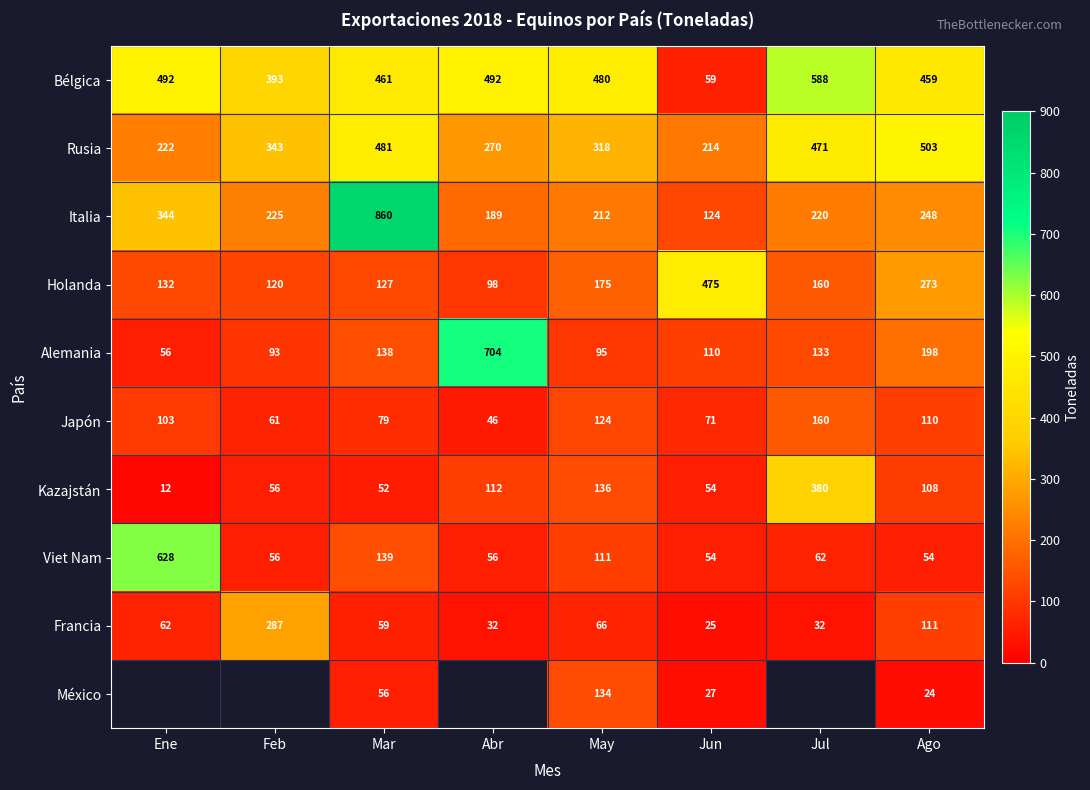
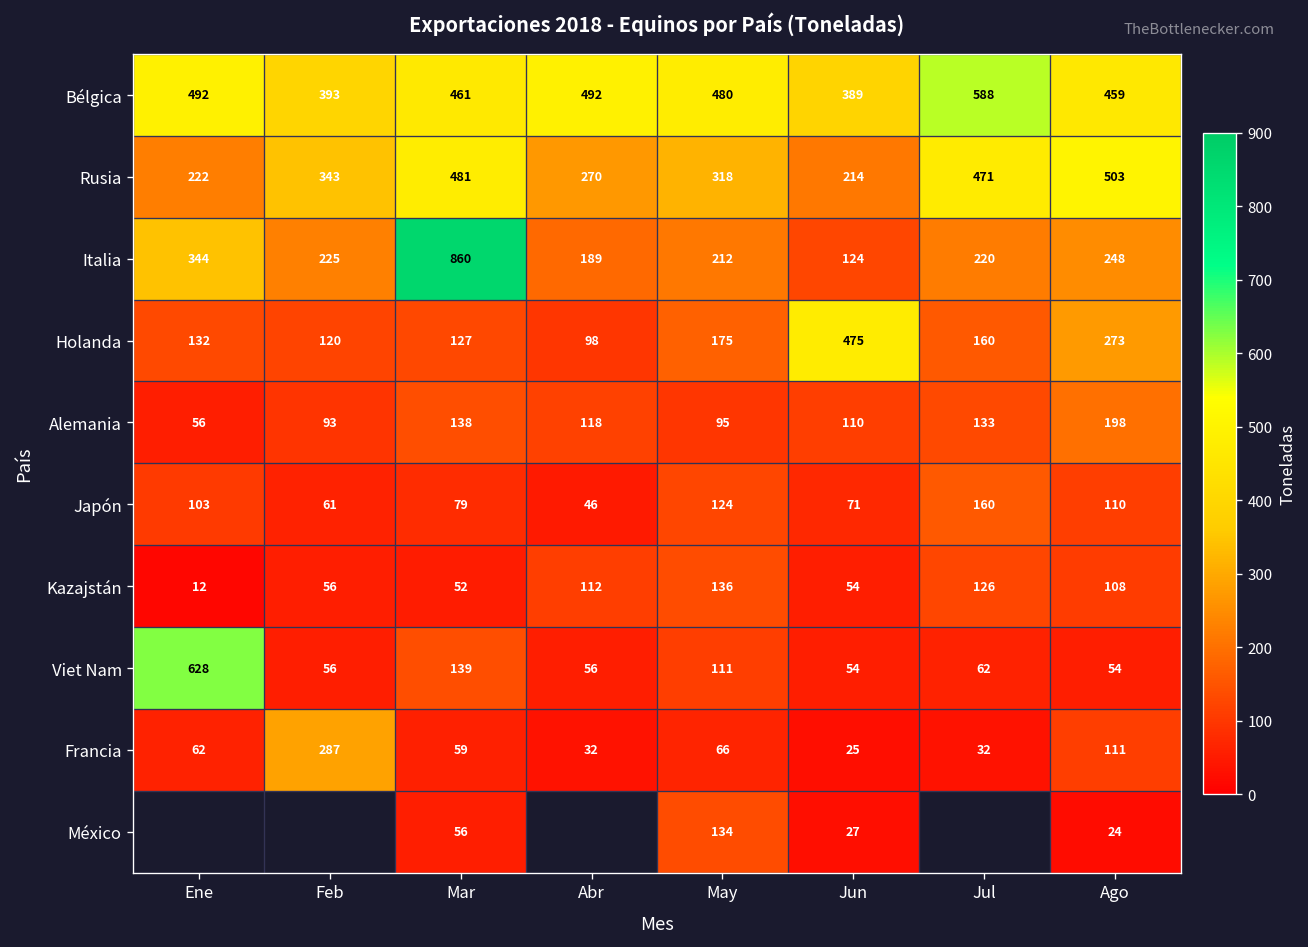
  {
    "Bélgica": {
      "Ene": 492,
      "Feb": 393,
      "Mar": 461,
      "Abr": 492,
      "May": 480,
-     "Jun": 59,
+     "Jun": 389,
      "Jul": 588,
      "Ago": 459
    },
    "Rusia": {
      "Ene": 222,
      "Feb": 343,
      "Mar": 481,
      "Abr": 270,
      "May": 318,
      "Jun": 214,
      "Jul": 471,
      "Ago": 503
    },
    "Italia": {
      "Ene": 344,
      "Feb": 225,
      "Mar": 860,
      "Abr": 189,
      "May": 212,
      "Jun": 124,
      "Jul": 220,
      "Ago": 248
    },
    "Holanda": {
      "Ene": 132,
      "Feb": 120,
      "Mar": 127,
      "Abr": 98,
      "May": 175,
      "Jun": 475,
      "Jul": 160,
      "Ago": 273
    },
    "Alemania": {
      "Ene": 56,
      "Feb": 93,
      "Mar": 138,
-     "Abr": 704,
+     "Abr": 118,
      "May": 95,
      "Jun": 110,
      "Jul": 133,
      "Ago": 198
    },
    "Japón": {
      "Ene": 103,
      "Feb": 61,
      "Mar": 79,
      "Abr": 46,
      "May": 124,
      "Jun": 71,
      "Jul": 160,
      "Ago": 110
    },
    "Kazajstán": {
      "Ene": 12,
      "Feb": 56,
      "Mar": 52,
      "Abr": 112,
      "May": 136,
      "Jun": 54,
-     "Jul": 380,
+     "Jul": 126,
      "Ago": 108
    },
    "Viet Nam": {
      "Ene": 628,
      "Feb": 56,
      "Mar": 139,
      "Abr": 56,
      "May": 111,
      "Jun": 54,
      "Jul": 62,
      "Ago": 54
    },
    "Francia": {
      "Ene": 62,
      "Feb": 287,
      "Mar": 59,
      "Abr": 32,
      "May": 66,
      "Jun": 25,
      "Jul": 32,
      "Ago": 111
    },
    "México": {
      "Mar": 56,
      "May": 134,
      "Jun": 27,
      "Ago": 24
    }
  }
